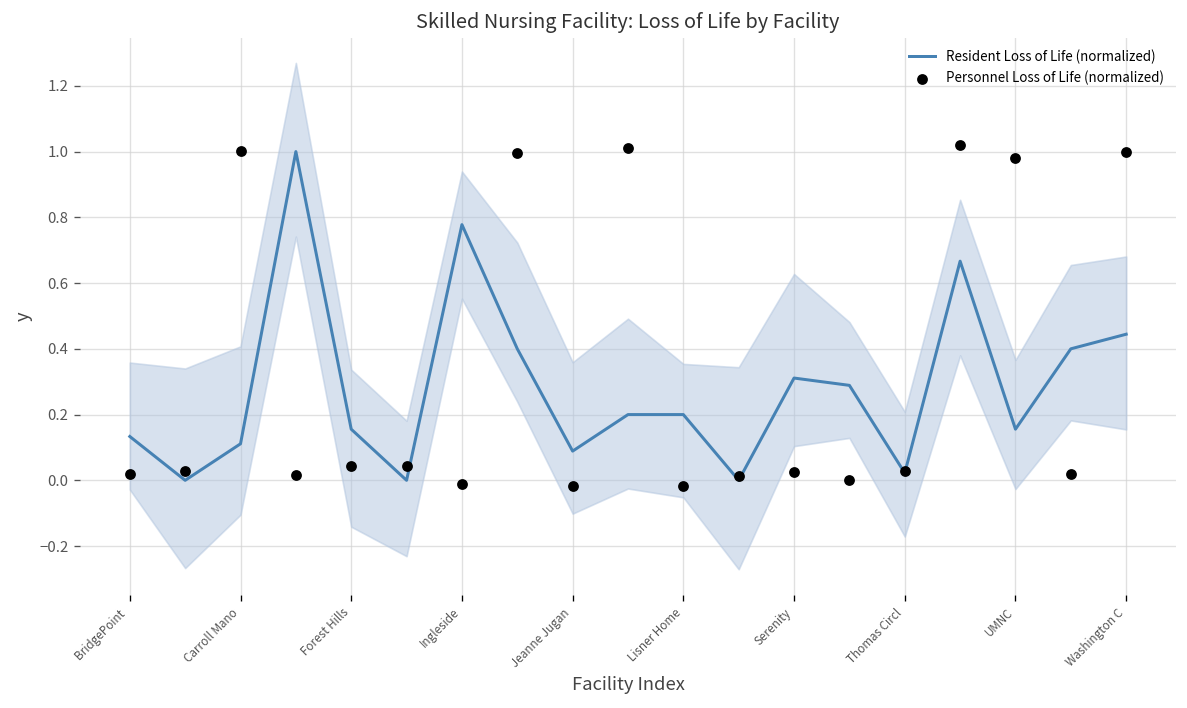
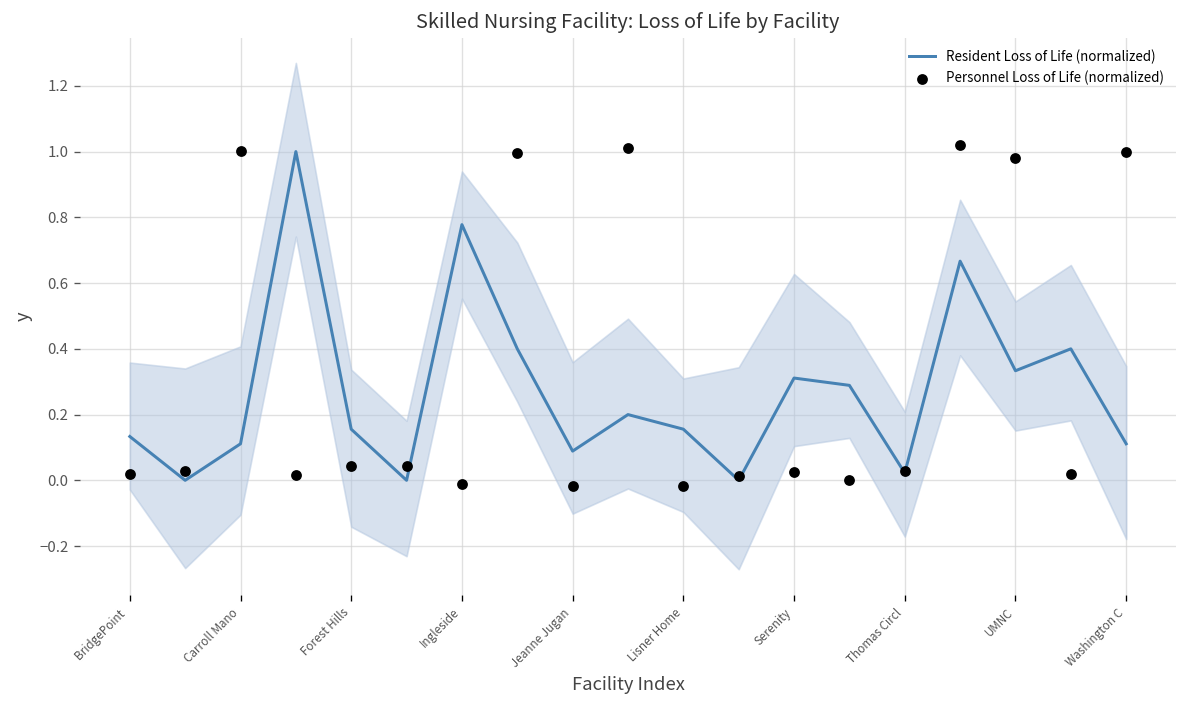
  {
    "Resident Loss of Life (normalized)": {
      "BridgePoint": 0.13,
      "Carroll Mano": 0.11,
      "Forest Hills": 0.16,
      "Ingleside": 0.78,
      "Jeanne Jugan": 0.09,
-     "Lisner Home": 0.20,
+     "Lisner Home": 0.16,
      "Serenity": 0.31,
-     "UMNC": 0.16,
-     "Washington C": 0.44
+     "UMNC": 0.33,
+     "Washington C": 0.11
    }
  }
